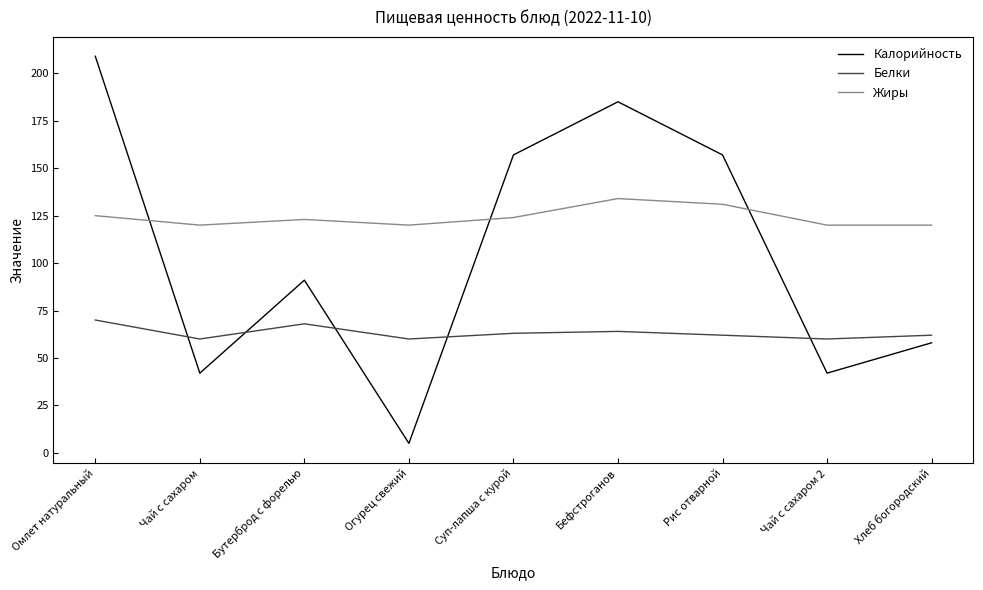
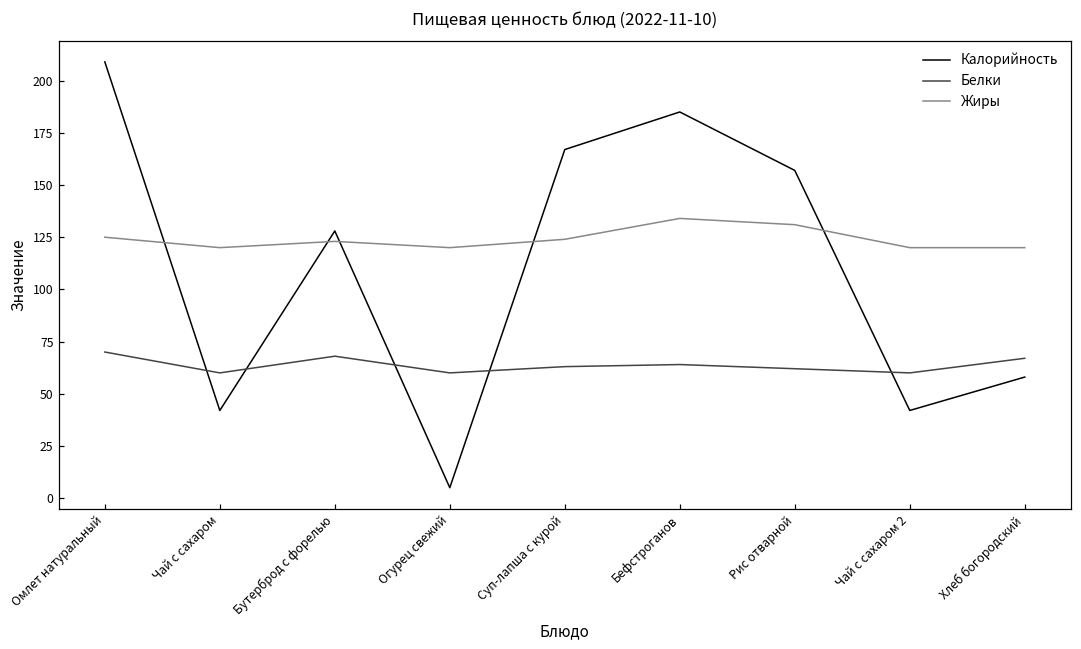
  {
    "Калорийность": {
      "Омлет натуральный": 209,
      "Чай с сахаром": 42,
-     "Бутерброд с форелью": 91,
+     "Бутерброд с форелью": 128,
      "Огурец свежий": 5,
-     "Суп-лапша с курой": 157,
+     "Суп-лапша с курой": 167,
      "Бефстроганов": 185,
      "Рис отварной": 157,
      "Чай с сахаром 2": 42,
      "Хлеб богородский": 58
    },
    "Белки": {
      "Омлет натуральный": 70,
      "Чай с сахаром": 60,
      "Бутерброд с форелью": 68,
      "Огурец свежий": 60,
      "Суп-лапша с курой": 63,
      "Бефстроганов": 64,
      "Рис отварной": 62,
      "Чай с сахаром 2": 60,
-     "Хлеб богородский": 62
+     "Хлеб богородский": 67
    },
    "Жиры": {
      "Омлет натуральный": 125,
      "Чай с сахаром": 120,
      "Бутерброд с форелью": 123,
      "Огурец свежий": 120,
      "Суп-лапша с курой": 124,
      "Бефстроганов": 134,
      "Рис отварной": 131,
      "Чай с сахаром 2": 120,
      "Хлеб богородский": 120
    }
  }
